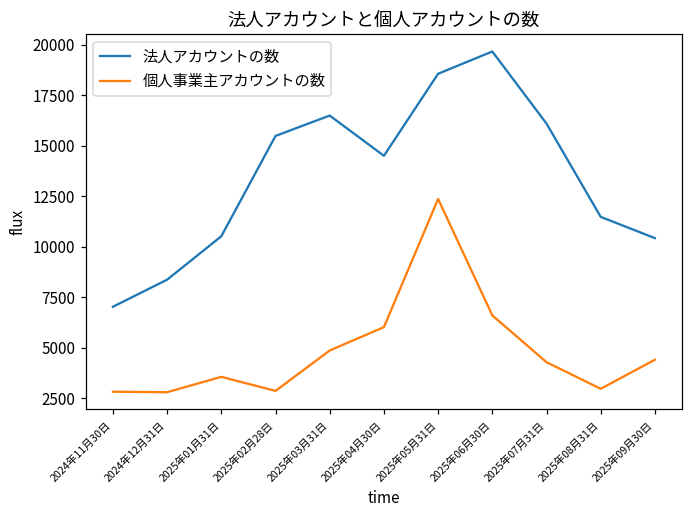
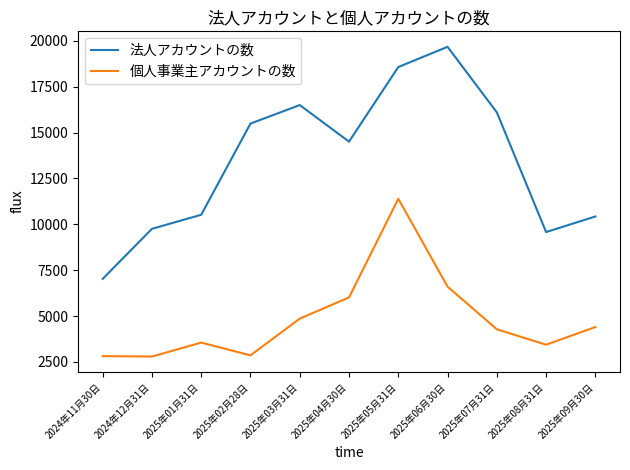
  {
    "法人アカウントの数": {
      "2024年11月30日": 7000,
-     "2024年12月31日": 8400,
+     "2024年12月31日": 9800,
      "2025年01月31日": 10500,
      "2025年02月28日": 15500,
      "2025年03月31日": 16500,
      "2025年04月30日": 14500,
      "2025年05月31日": 18600,
      "2025年06月30日": 19700,
      "2025年07月31日": 16100,
-     "2025年08月31日": 11500,
+     "2025年08月31日": 9600,
      "2025年09月30日": 10400
    },
    "個人事業主アカウントの数": {
      "2024年11月30日": 2800,
      "2024年12月31日": 2800,
      "2025年01月31日": 3600,
      "2025年02月28日": 2900,
      "2025年03月31日": 4900,
      "2025年04月30日": 6000,
-     "2025年05月31日": 12400,
+     "2025年05月31日": 11400,
      "2025年06月30日": 6600,
      "2025年07月31日": 4300,
-     "2025年08月31日": 3000,
+     "2025年08月31日": 3400,
      "2025年09月30日": 4400
    }
  }
